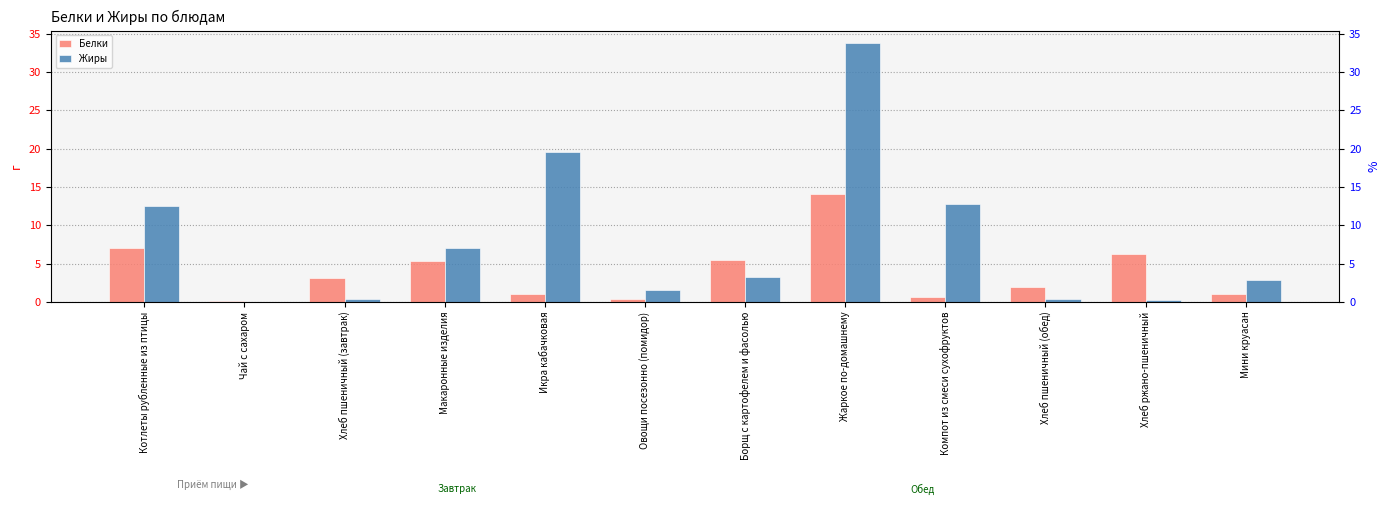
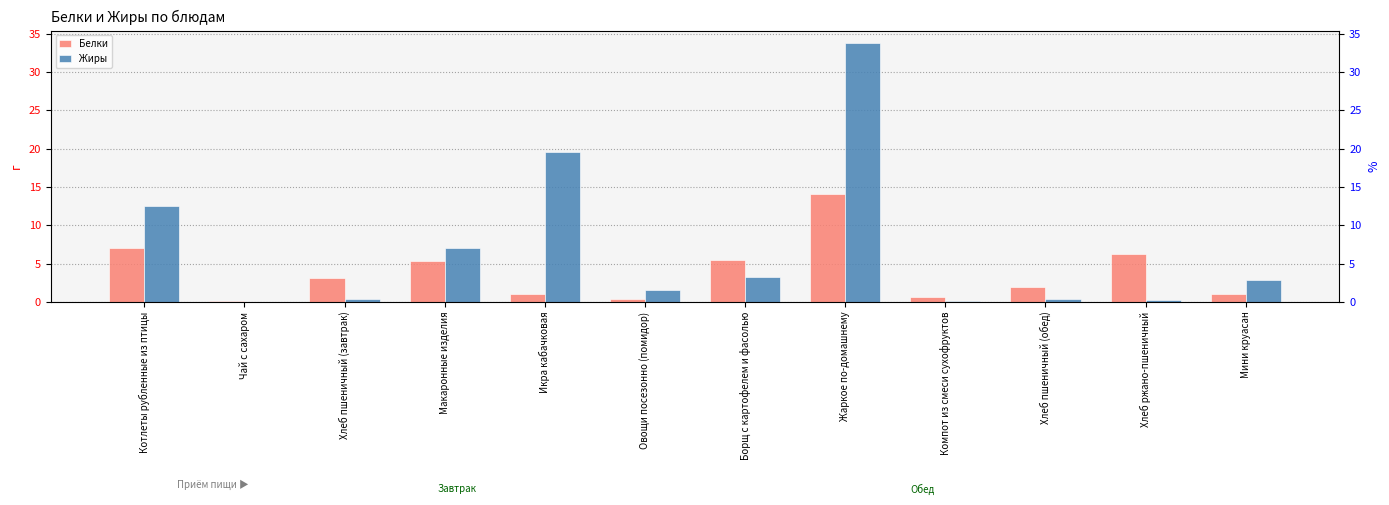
  {
    "Белки": {
      "Котлеты рубленные из птицы": 7,
      "Хлеб пшеничный (завтрак)": 3,
      "Макаронные изделия": 5,
      "Икра кабачковая": 1,
      "Овощи посезонно (помидор)": 0,
      "Борщ с картофелем и фасолью": 5,
      "Жаркое по-домашнему": 14,
      "Компот из смеси сухофруктов": 1,
      "Хлеб пшеничный (обед)": 2,
      "Хлеб ржано-пшеничный": 6,
      "Мини круасан": 1
    },
    "Жиры": {
      "Котлеты рубленные из птицы": 12,
      "Чай с сахаром": 0,
      "Хлеб пшеничный (завтрак)": 0,
      "Макаронные изделия": 7,
      "Икра кабачковая": 20,
      "Овощи посезонно (помидор)": 2,
      "Борщ с картофелем и фасолью": 3,
      "Жаркое по-домашнему": 34,
-     "Компот из смеси сухофруктов": 13,
+     "Компот из смеси сухофруктов": 0,
      "Хлеб пшеничный (обед)": 0,
      "Мини круасан": 3
    }
  }
